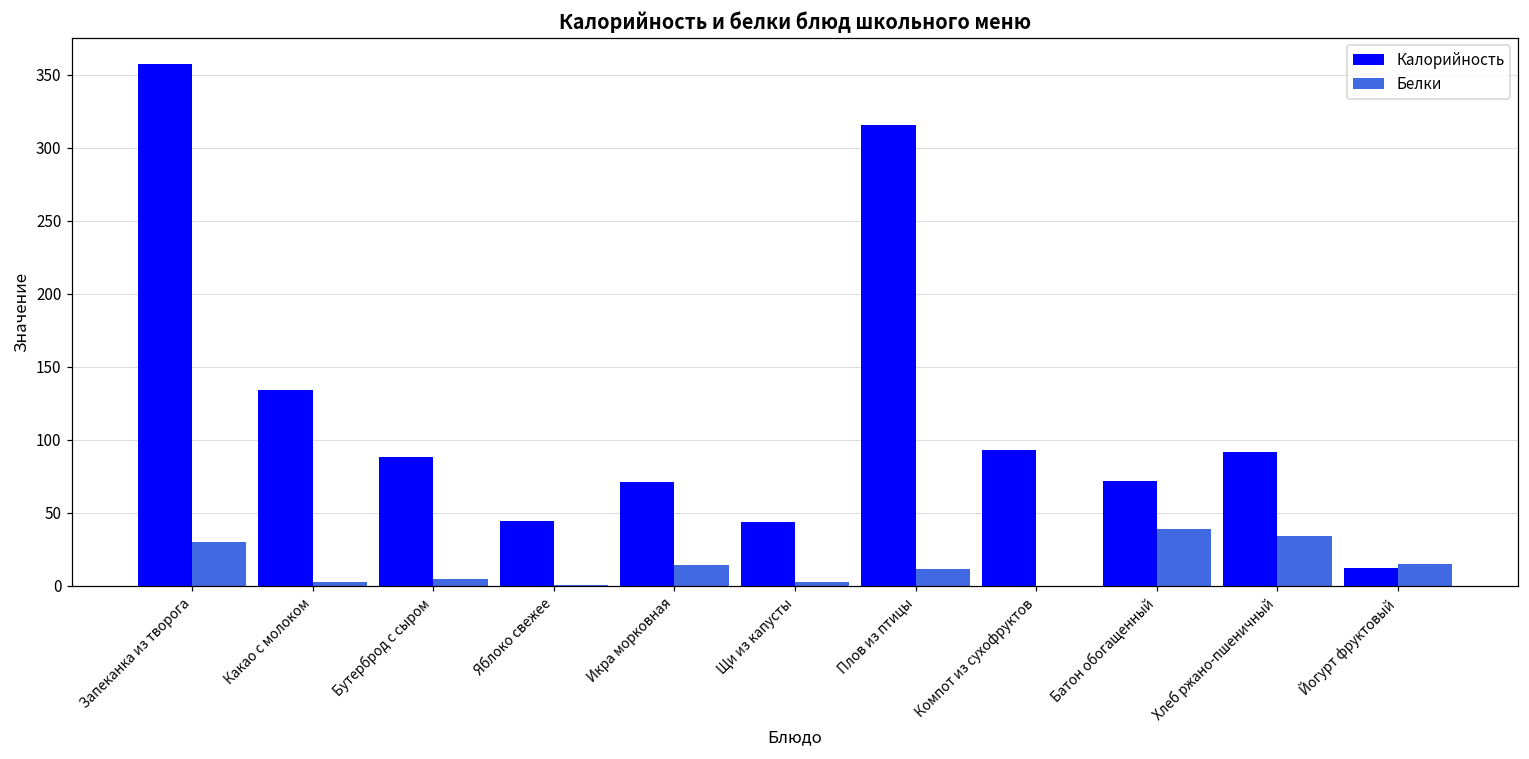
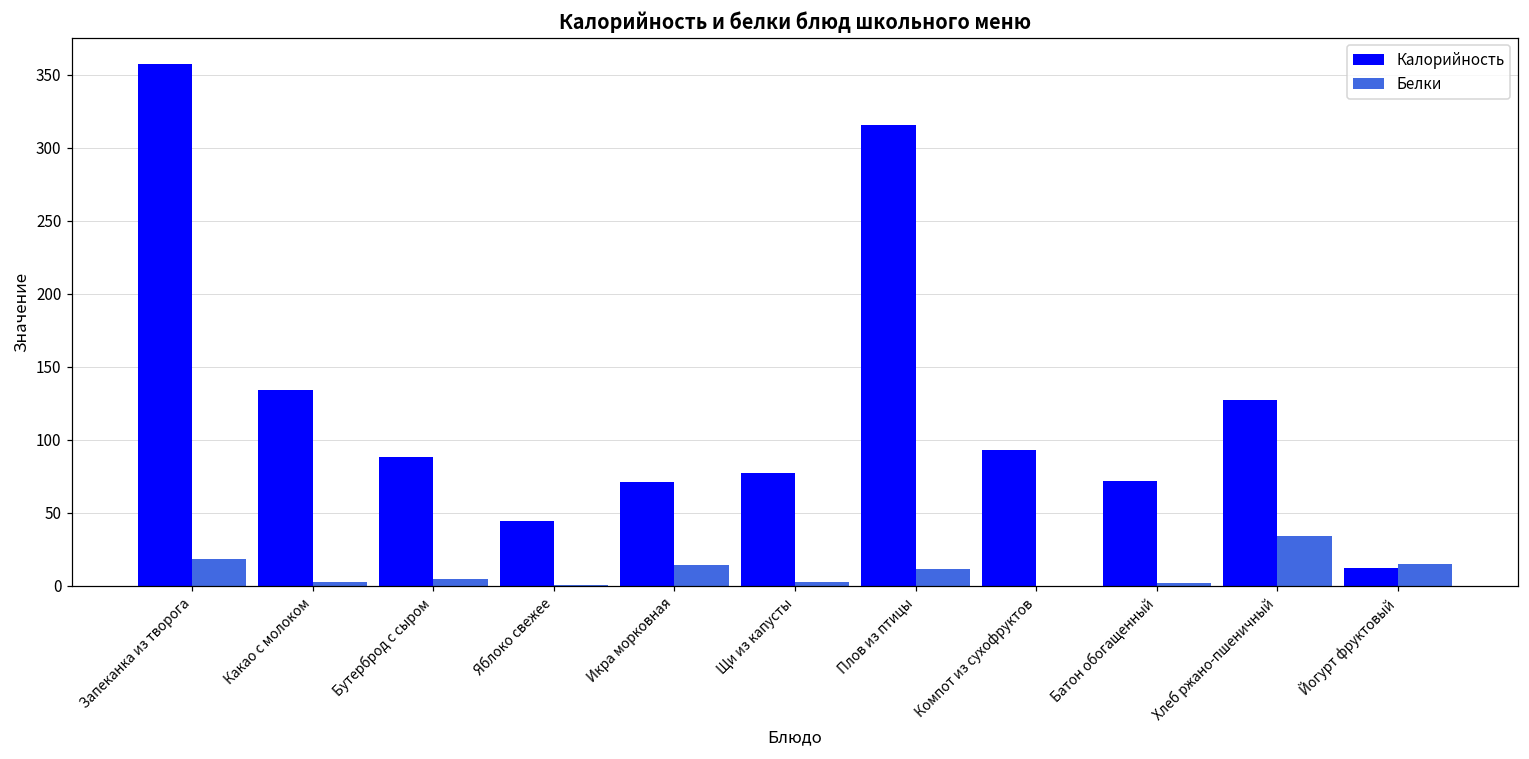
  {
    "Калорийность": {
      "Запеканка из творога": 358,
      "Какао с молоком": 134,
      "Бутерброд с сыром": 88,
      "Яблоко свежее": 44,
      "Икра морковная": 71,
-     "Щи из капусты": 44,
+     "Щи из капусты": 77,
      "Плов из птицы": 316,
      "Компот из сухофруктов": 93,
      "Батон обогащенный": 72,
-     "Хлеб ржано-пшеничный": 92,
+     "Хлеб ржано-пшеничный": 127,
      "Йогурт фруктовый": 12
    },
    "Белки": {
-     "Запеканка из творога": 30,
+     "Запеканка из творога": 19,
      "Какао с молоком": 3,
      "Бутерброд с сыром": 5,
      "Икра морковная": 14,
      "Щи из капусты": 3,
      "Плов из птицы": 12,
      "Компот из сухофруктов": 0,
-     "Батон обогащенный": 39,
+     "Батон обогащенный": 2,
      "Хлеб ржано-пшеничный": 34,
      "Йогурт фруктовый": 15
    }
  }
